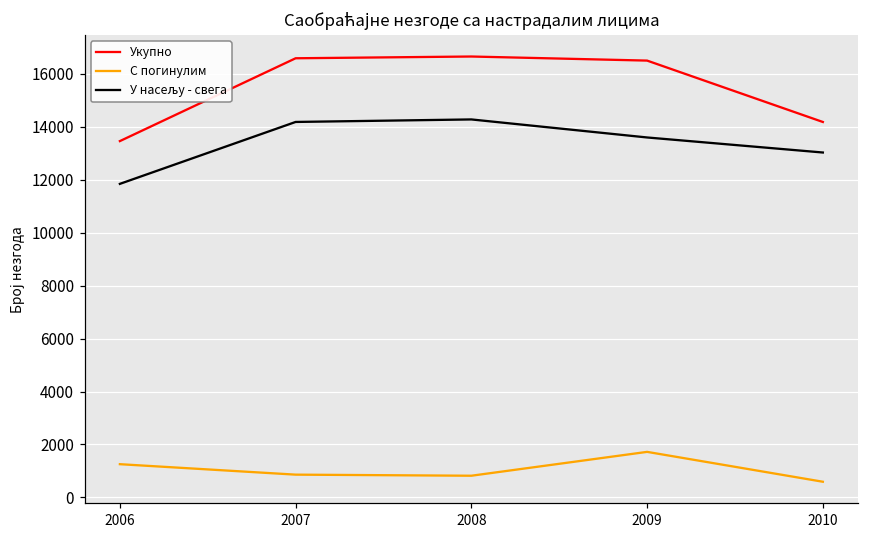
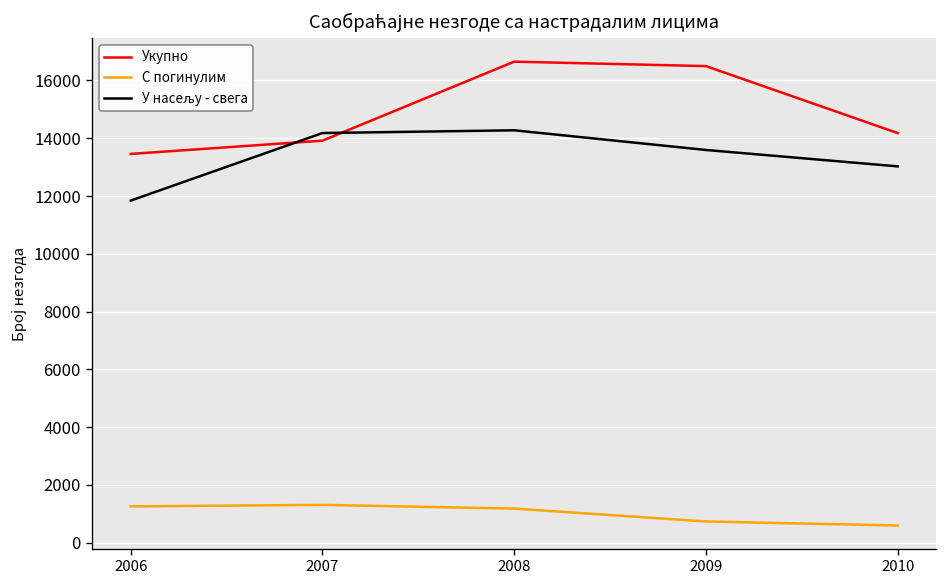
  {
    "Укупно": {
      "2006": 13500,
-     "2007": 16600,
+     "2007": 13900,
      "2008": 16700,
      "2009": 16500,
      "2010": 14200
    },
    "С погинулим": {
      "2006": 1300,
-     "2007": 900,
-     "2008": 800,
-     "2009": 1700,
+     "2007": 1300,
+     "2008": 1200,
+     "2009": 700,
      "2010": 600
    },
    "У насељу - свега": {
      "2006": 11800,
      "2007": 14200,
      "2008": 14300,
      "2009": 13600,
      "2010": 13000
    }
  }
